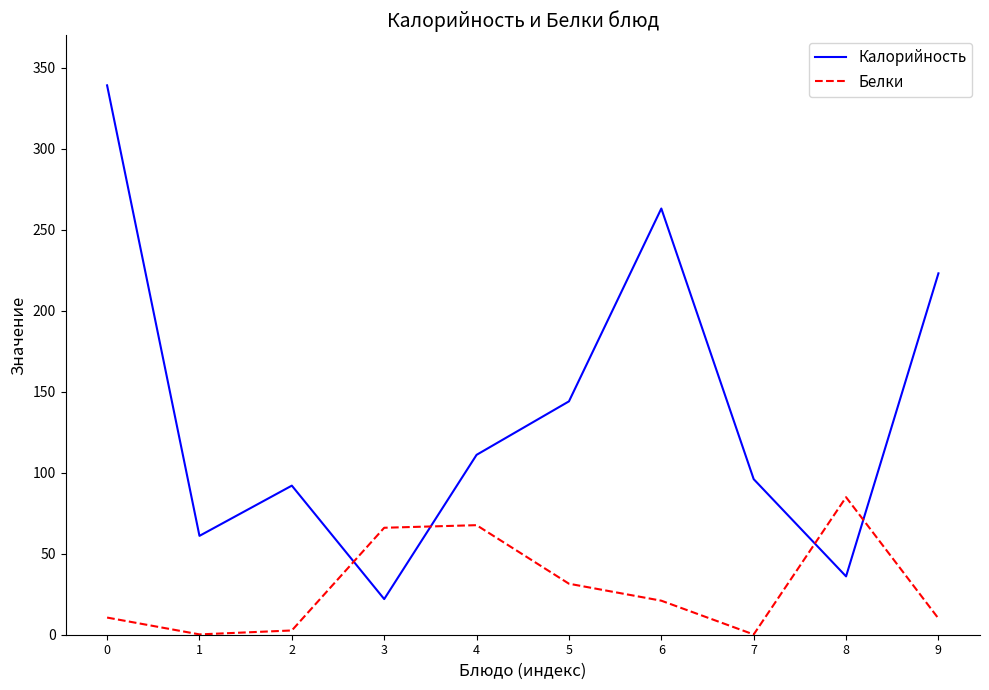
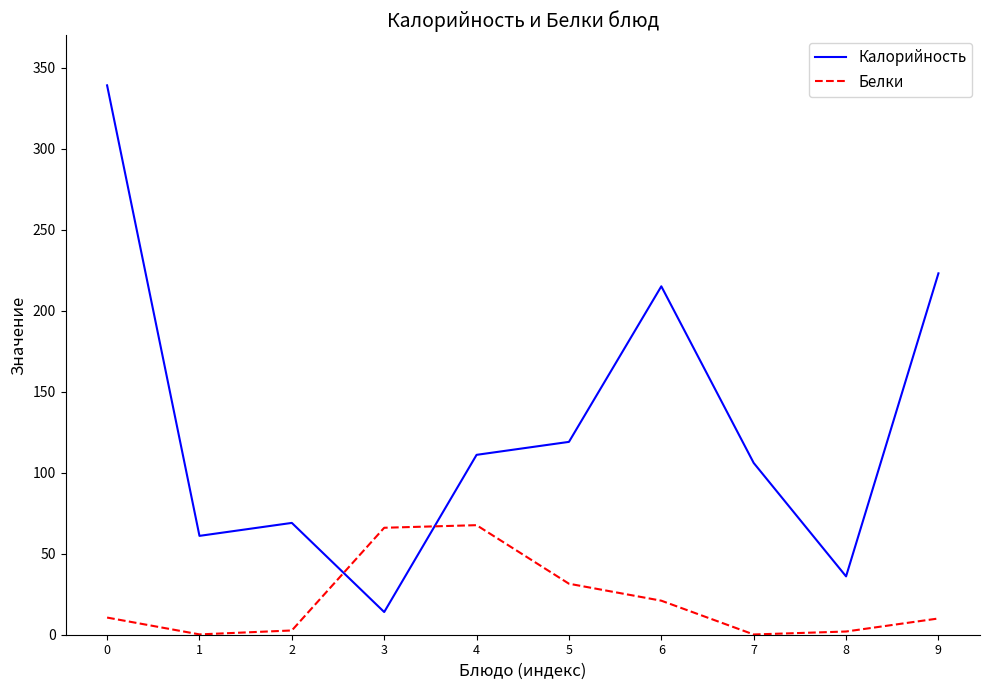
  {
    "Калорийность": {
      "0": 339,
      "1": 61,
-     "2": 92,
-     "3": 22,
+     "2": 69,
+     "3": 14,
      "4": 111,
-     "5": 144,
-     "6": 263,
-     "7": 96,
+     "5": 119,
+     "6": 215,
+     "7": 106,
      "8": 36,
      "9": 223
    },
    "Белки": {
      "0": 11,
      "1": 0,
      "2": 3,
      "3": 66,
      "4": 68,
      "5": 31,
      "6": 21,
      "7": 0,
-     "8": 85,
+     "8": 2,
      "9": 10
    }
  }
